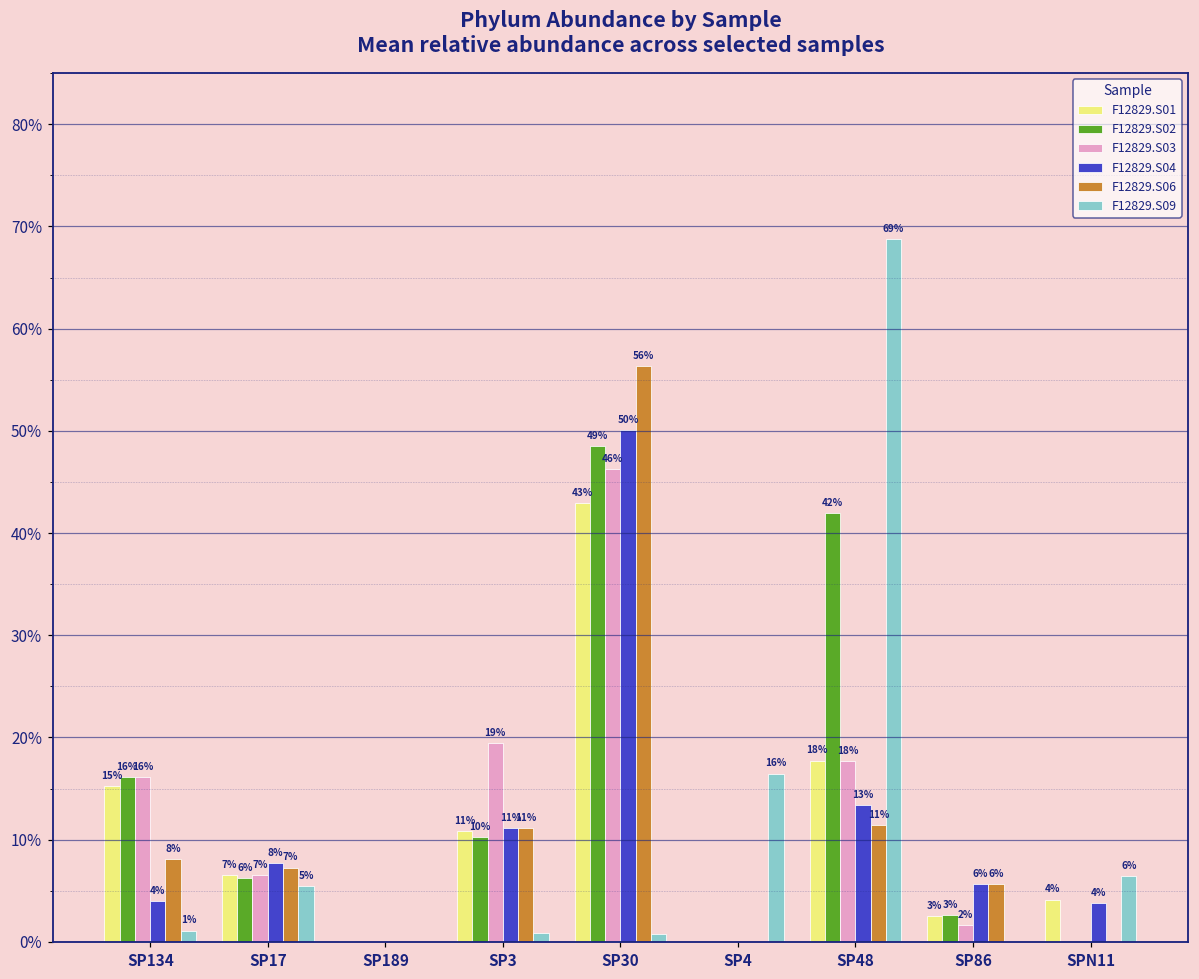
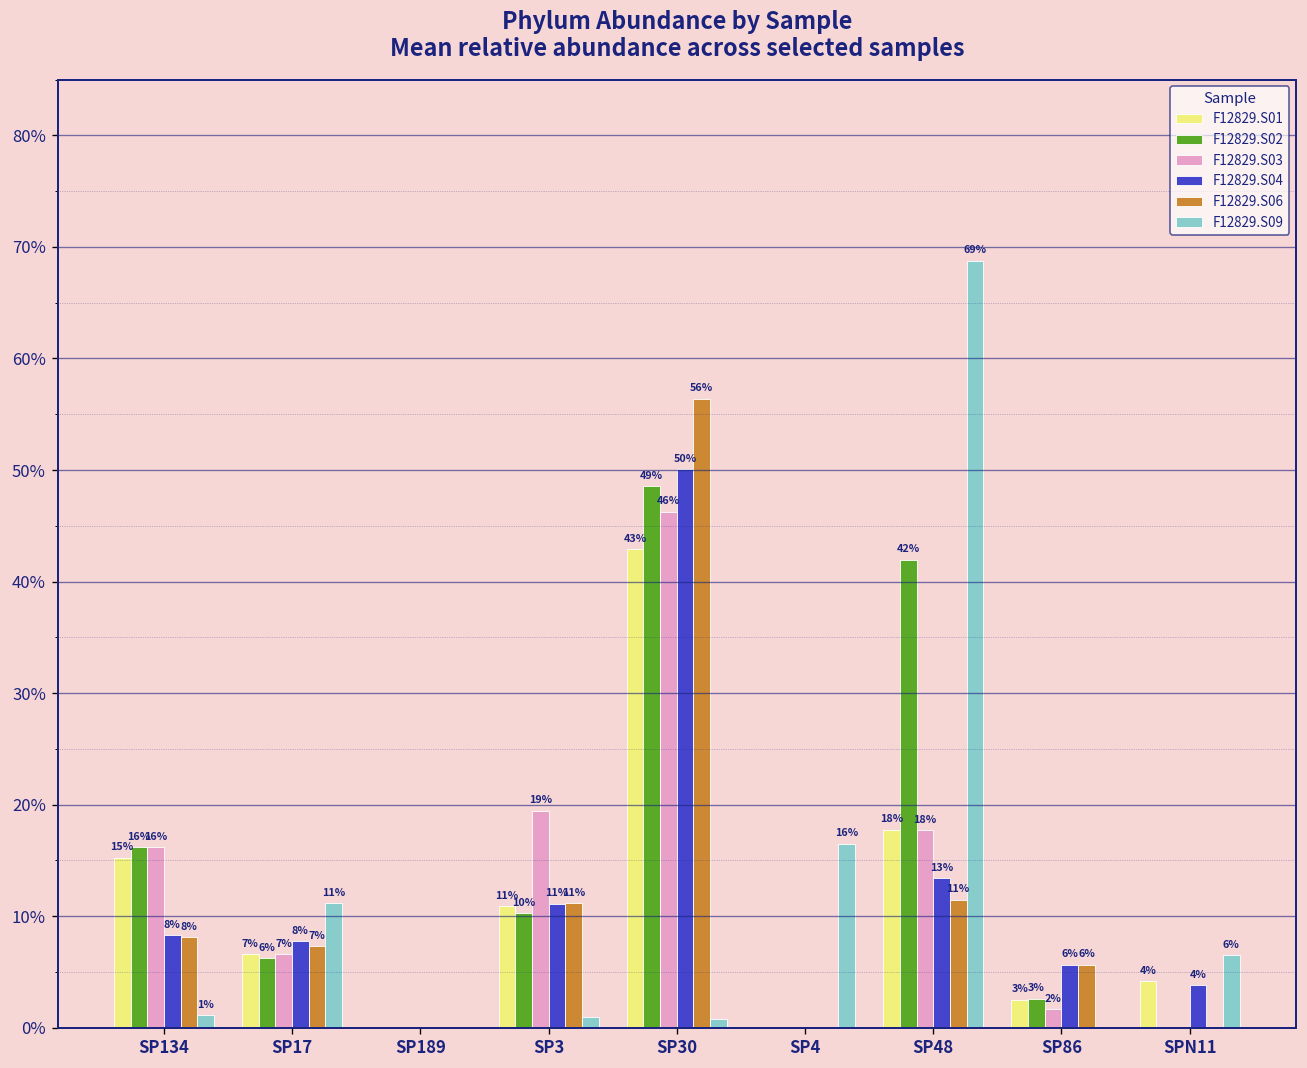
  {
    "F12829.S01": {
      "SP134": "15%",
      "SP17": "7%",
      "SP3": "11%",
      "SP30": "43%",
      "SP48": "18%",
      "SP86": "3%",
      "SPN11": "4%"
    },
    "F12829.S02": {
      "SP17": "6%",
      "SP3": "10%",
      "SP30": "49%",
      "SP48": "42%",
      "SP86": "3%"
    },
    "F12829.S03": {
      "SP17": "7%",
      "SP3": "19%",
      "SP30": "46%",
      "SP48": "18%",
      "SP86": "2%"
    },
    "F12829.S04": {
-     "SP134": "4%",
+     "SP134": "8%",
      "SP17": "8%",
      "SP30": "50%",
      "SP48": "13%",
      "SP86": "6%",
      "SPN11": "4%"
    },
    "F12829.S06": {
      "SP134": "8%",
      "SP17": "7%",
      "SP30": "56%",
      "SP48": "11%",
      "SP86": "6%"
    },
    "F12829.S09": {
      "SP134": "1%",
-     "SP17": "5%",
+     "SP17": "11%",
      "SP4": "16%",
      "SP48": "69%",
      "SPN11": "6%"
    }
  }
